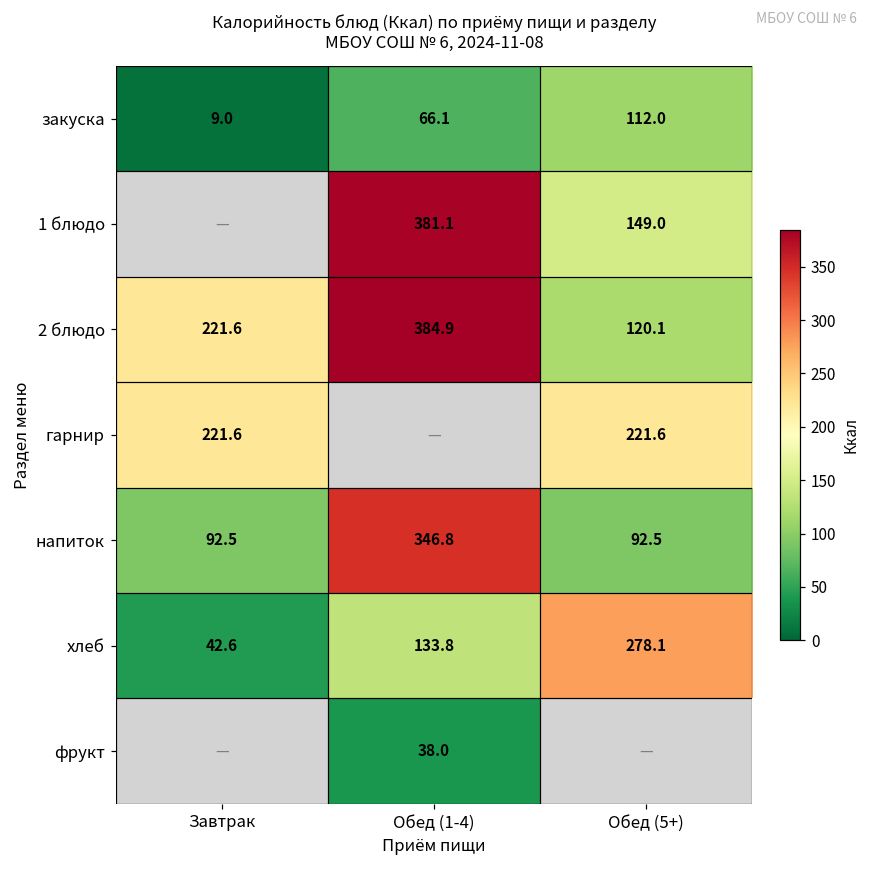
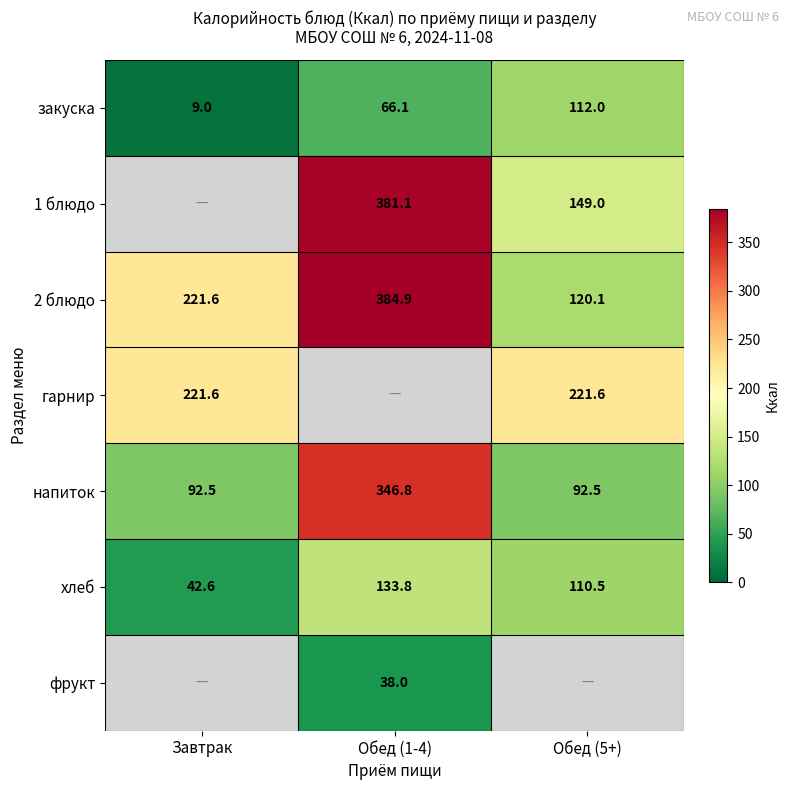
  {
    "закуска": {
      "Завтрак": 9.0,
      "Обед (1-4)": 66.1,
      "Обед (5+)": 112.0
    },
    "1 блюдо": {
      "Обед (1-4)": 381.1,
      "Обед (5+)": 149.0
    },
    "2 блюдо": {
      "Завтрак": 221.6,
      "Обед (1-4)": 384.9,
      "Обед (5+)": 120.1
    },
    "гарнир": {
      "Завтрак": 221.6,
      "Обед (5+)": 221.6
    },
    "напиток": {
      "Завтрак": 92.5,
      "Обед (1-4)": 346.8,
      "Обед (5+)": 92.5
    },
    "хлеб": {
      "Завтрак": 42.6,
      "Обед (1-4)": 133.8,
-     "Обед (5+)": 278.1
+     "Обед (5+)": 110.5
    },
    "фрукт": {
      "Обед (1-4)": 38.0
    }
  }
